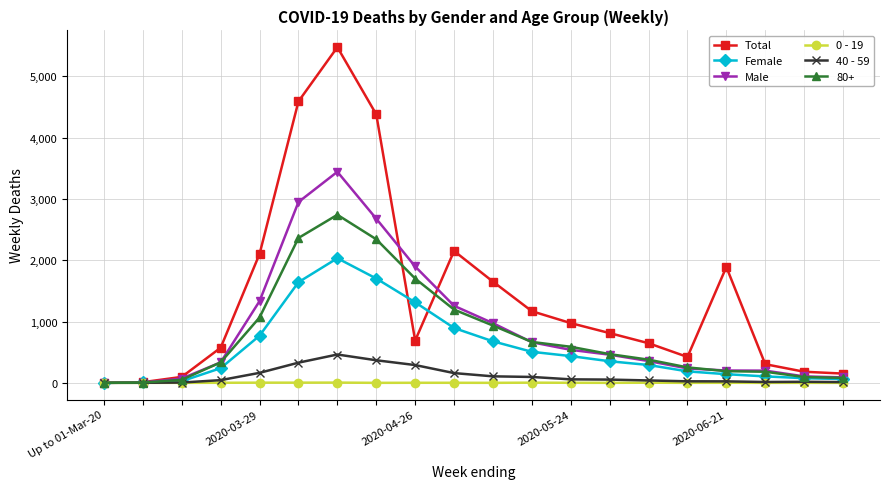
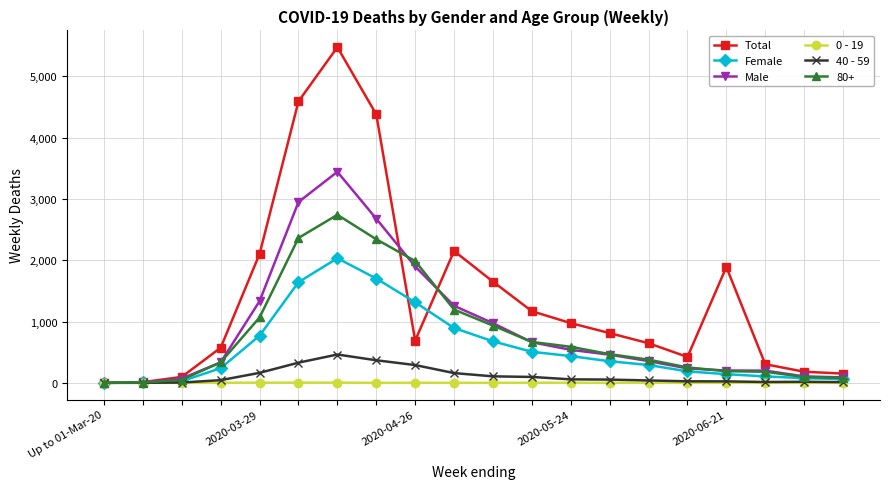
  {
    "Total": {
      "2020-03-29": "2,100",
      "2020-04-26": "700",
      "2020-05-24": "1,000",
      "2020-06-21": "1,900"
    },
    "Female": {
      "2020-03-29": "800",
      "2020-04-26": "1,300",
      "2020-05-24": "400",
      "2020-06-21": "100"
    },
    "Male": {
      "2020-03-29": "1,300",
      "2020-04-26": "1,900",
      "2020-05-24": "500"
    },
    "0 - 19": {
      "2020-03-29": "0",
      "2020-04-26": "0",
      "2020-05-24": "0"
    },
    "40 - 59": {
      "2020-03-29": "200",
      "2020-04-26": "300",
      "2020-05-24": "100"
    },
    "80+": {
      "2020-03-29": "1,100",
-     "2020-04-26": "1,700",
+     "2020-04-26": "2,000",
      "2020-05-24": "600"
    }
  }
